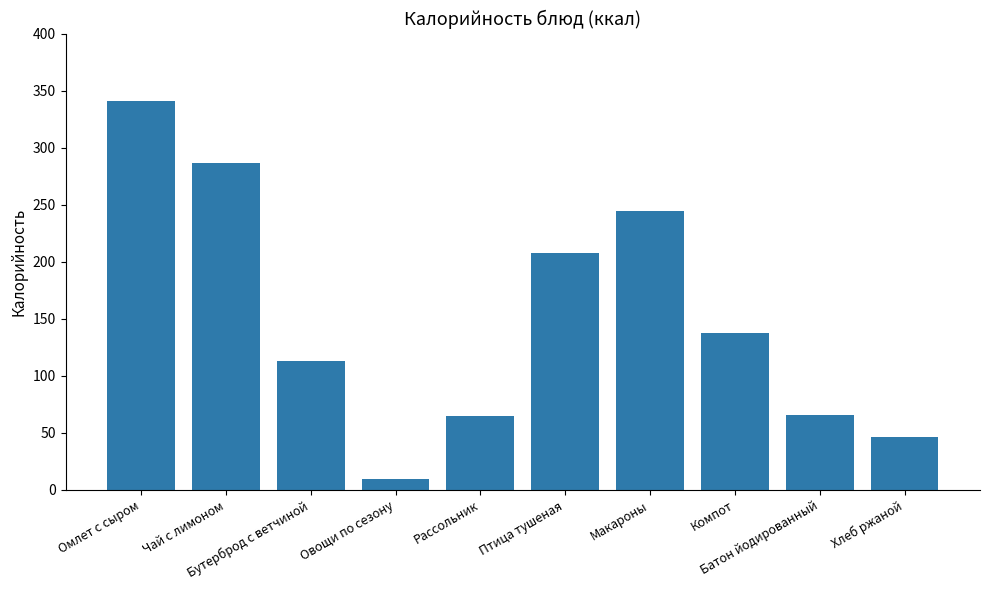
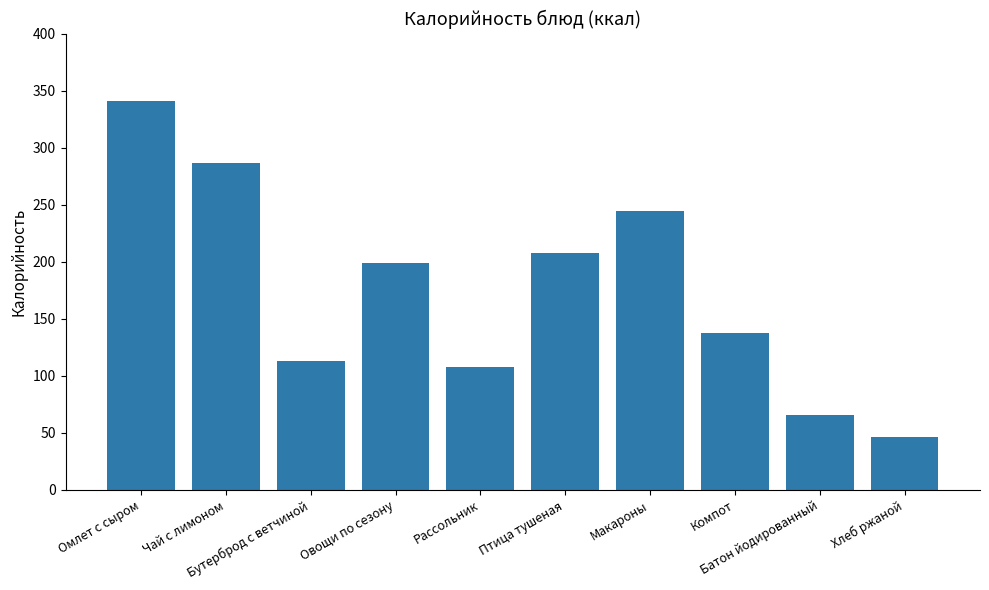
  {
    "Омлет с сыром": 341,
    "Чай с лимоном": 287,
    "Бутерброд с ветчиной": 113,
-   "Овощи по сезону": 10,
-   "Рассольник": 65,
+   "Овощи по сезону": 199,
+   "Рассольник": 108,
    "Птица тушеная": 208,
    "Макароны": 245,
    "Компот": 138,
    "Батон йодированный": 66,
    "Хлеб ржаной": 46
  }
